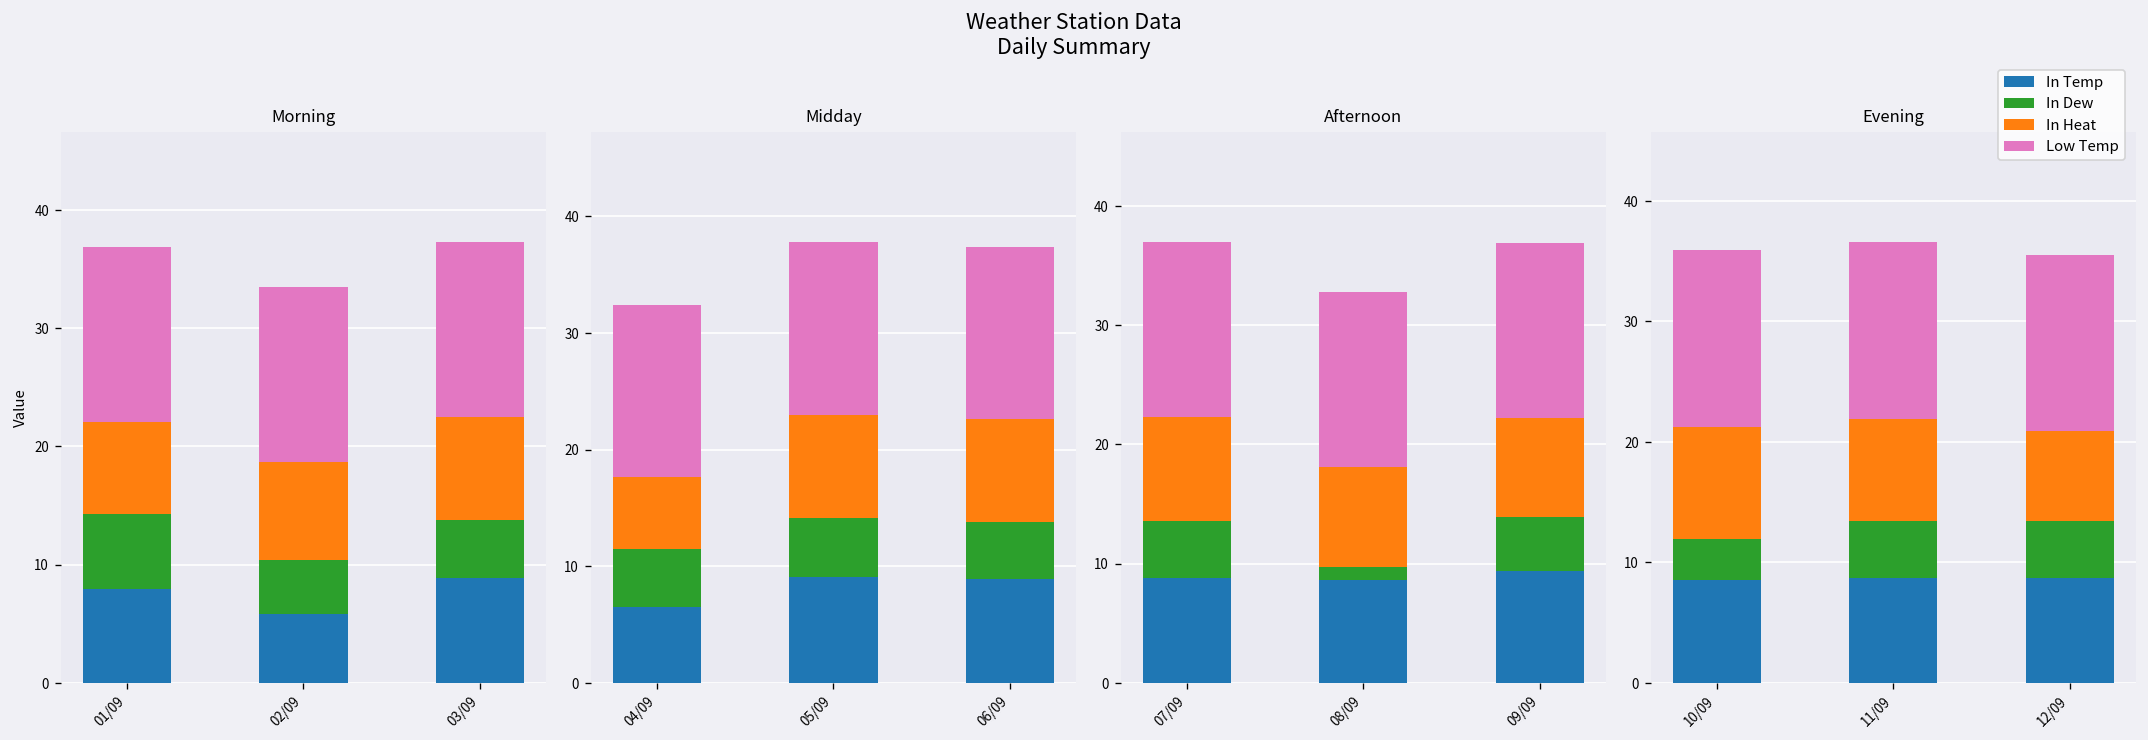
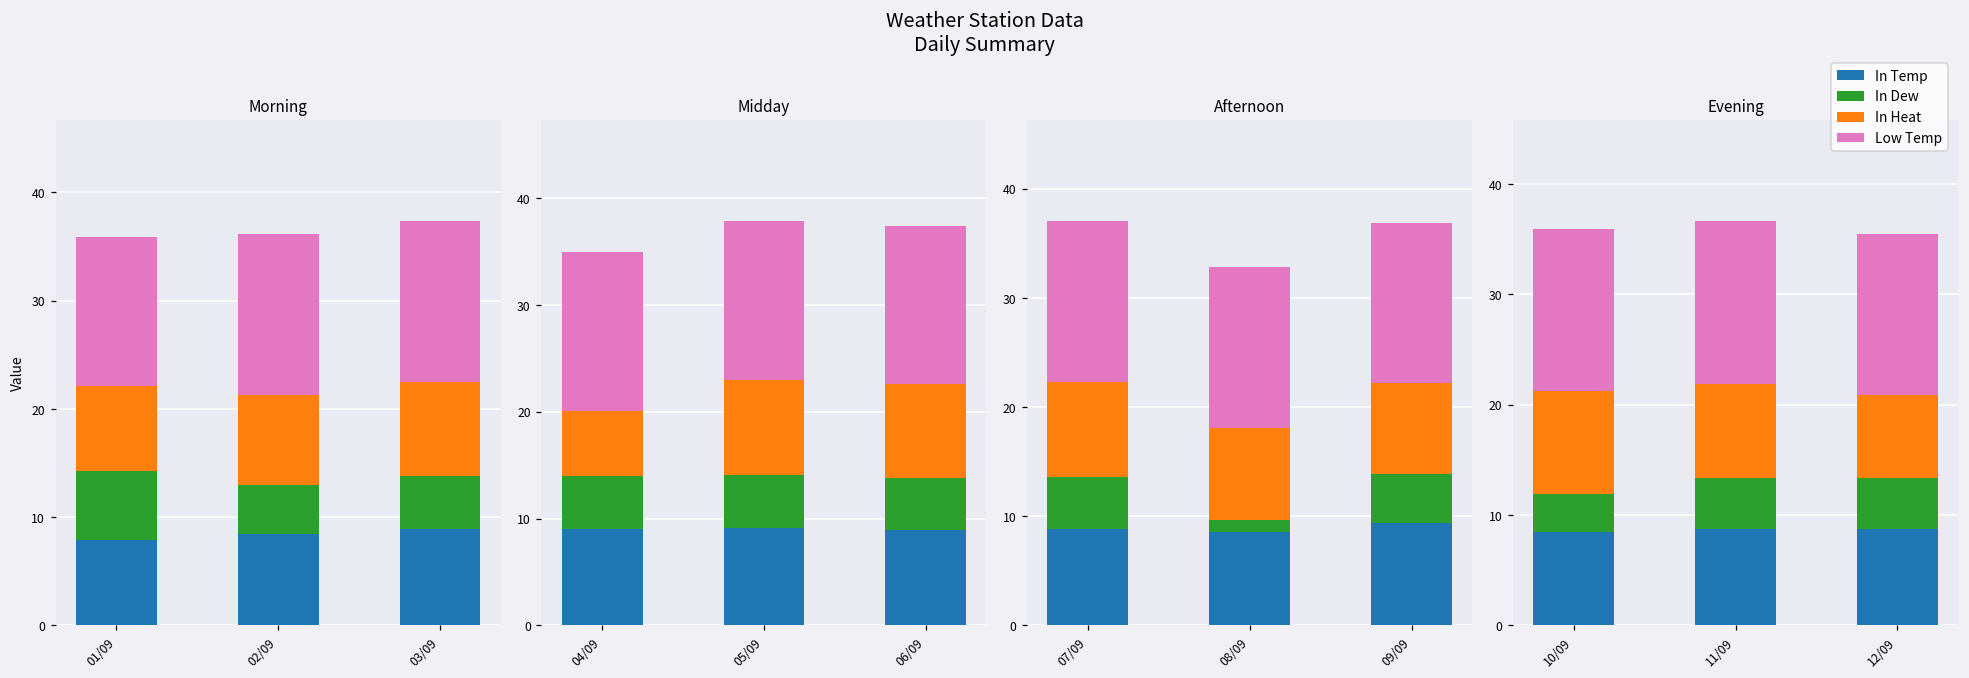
  {
    "Morning": {
      "In Temp": {
        "01/09": 8,
-       "02/09": 6,
+       "02/09": 8,
        "03/09": 9
      },
      "In Dew": {
        "01/09": 6,
        "02/09": 5,
        "03/09": 5
      },
      "In Heat": {
        "01/09": 8,
        "02/09": 8,
        "03/09": 9
      },
      "Low Temp": {
-       "01/09": 15,
+       "01/09": 14,
        "02/09": 15,
        "03/09": 15
      }
    },
    "Midday": {
      "In Temp": {
-       "04/09": 7,
+       "04/09": 9,
        "05/09": 9,
        "06/09": 9
      },
      "In Dew": {
        "04/09": 5,
        "05/09": 5,
        "06/09": 5
      },
      "In Heat": {
        "04/09": 6,
        "05/09": 9,
        "06/09": 9
      },
      "Low Temp": {
        "04/09": 15,
        "05/09": 15,
        "06/09": 15
      }
    },
    "Afternoon": {
      "In Temp": {
        "07/09": 9,
        "08/09": 9,
        "09/09": 9
      },
      "In Dew": {
        "07/09": 5,
        "08/09": 1,
        "09/09": 5
      },
      "In Heat": {
        "07/09": 9,
        "08/09": 8,
        "09/09": 8
      },
      "Low Temp": {
        "07/09": 15,
        "08/09": 15,
        "09/09": 15
      }
    },
    "Evening": {
      "In Temp": {
        "10/09": 8.5,
        "11/09": 8.7,
        "12/09": 8.7
      },
      "In Dew": {
        "10/09": 3.4,
        "11/09": 4.7,
        "12/09": 4.7
      },
      "In Heat": {
        "10/09": 9.3,
        "11/09": 8.5,
        "12/09": 7.5
      },
      "Low Temp": {
        "10/09": 14.7,
        "11/09": 14.7,
        "12/09": 14.6
      }
    }
  }
